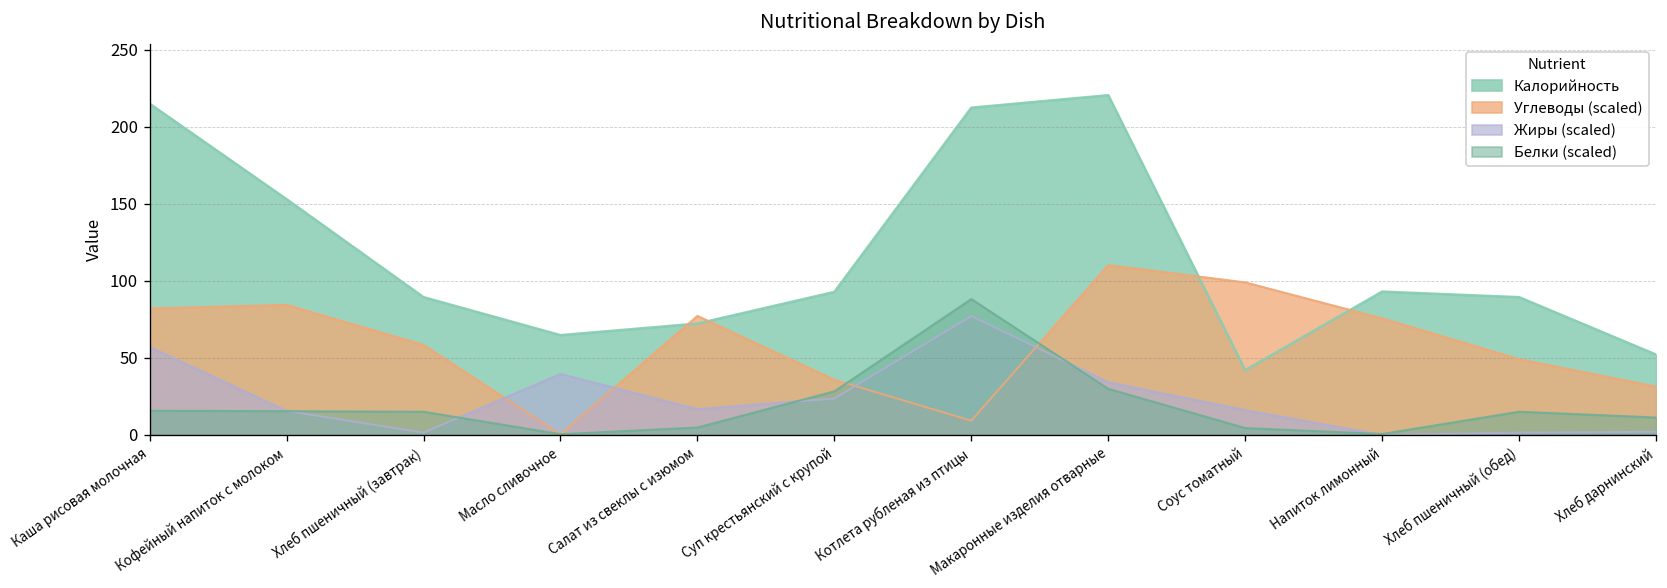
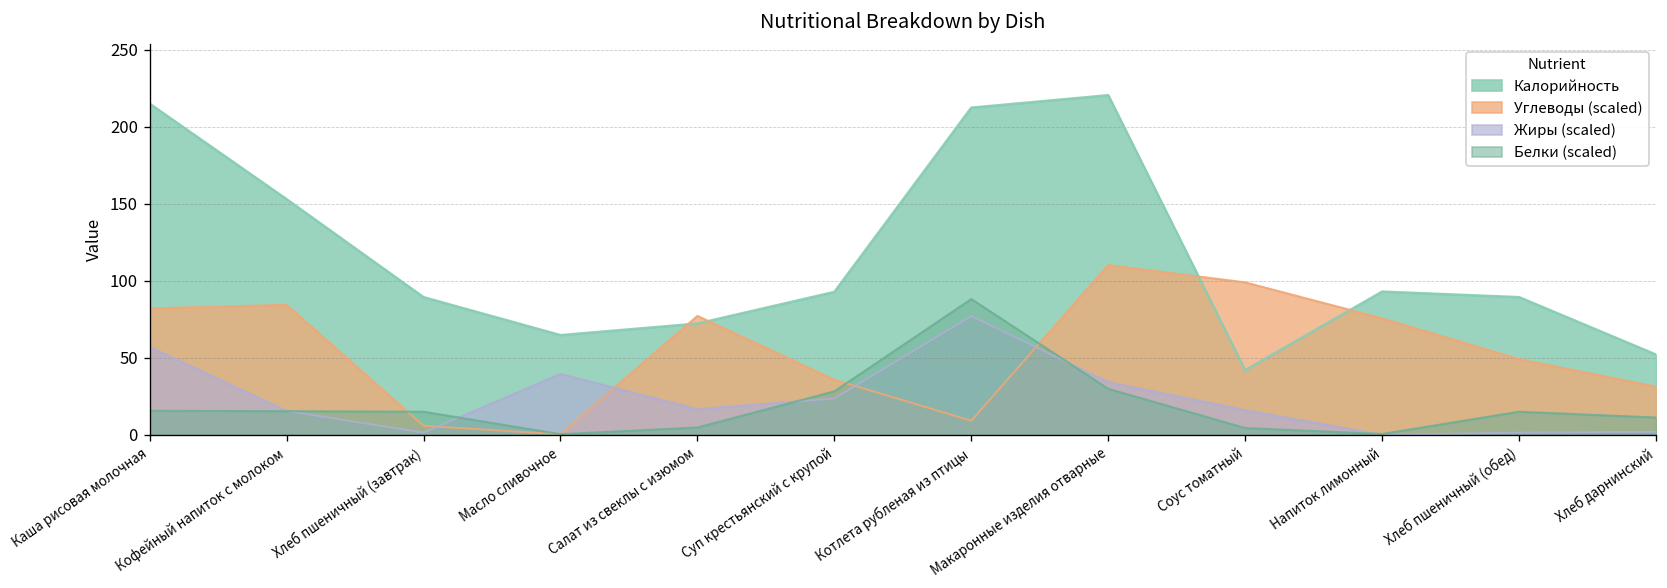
  {
    "Углеводы (scaled)": {
      "Каша рисовая молочная": 82,
      "Кофейный напиток с молоком": 84,
-     "Хлеб пшеничный (завтрак)": 58,
+     "Хлеб пшеничный (завтрак)": 6,
      "Салат из свеклы с изюмом": 77,
      "Суп крестьянский с крупой": 36,
      "Котлета рубленая из птицы": 9,
      "Макаронные изделия отварные": 110,
      "Соус томатный": 99,
      "Напиток лимонный": 76,
      "Хлеб пшеничный (обед)": 49,
      "Хлеб дарнинский": 31
    }
  }
